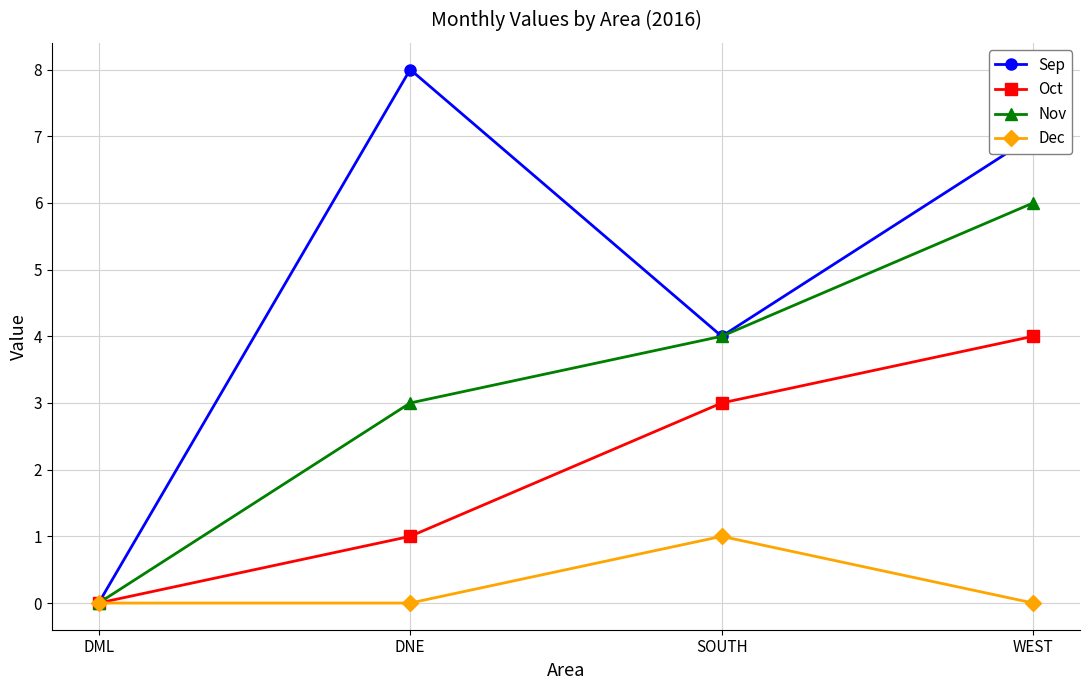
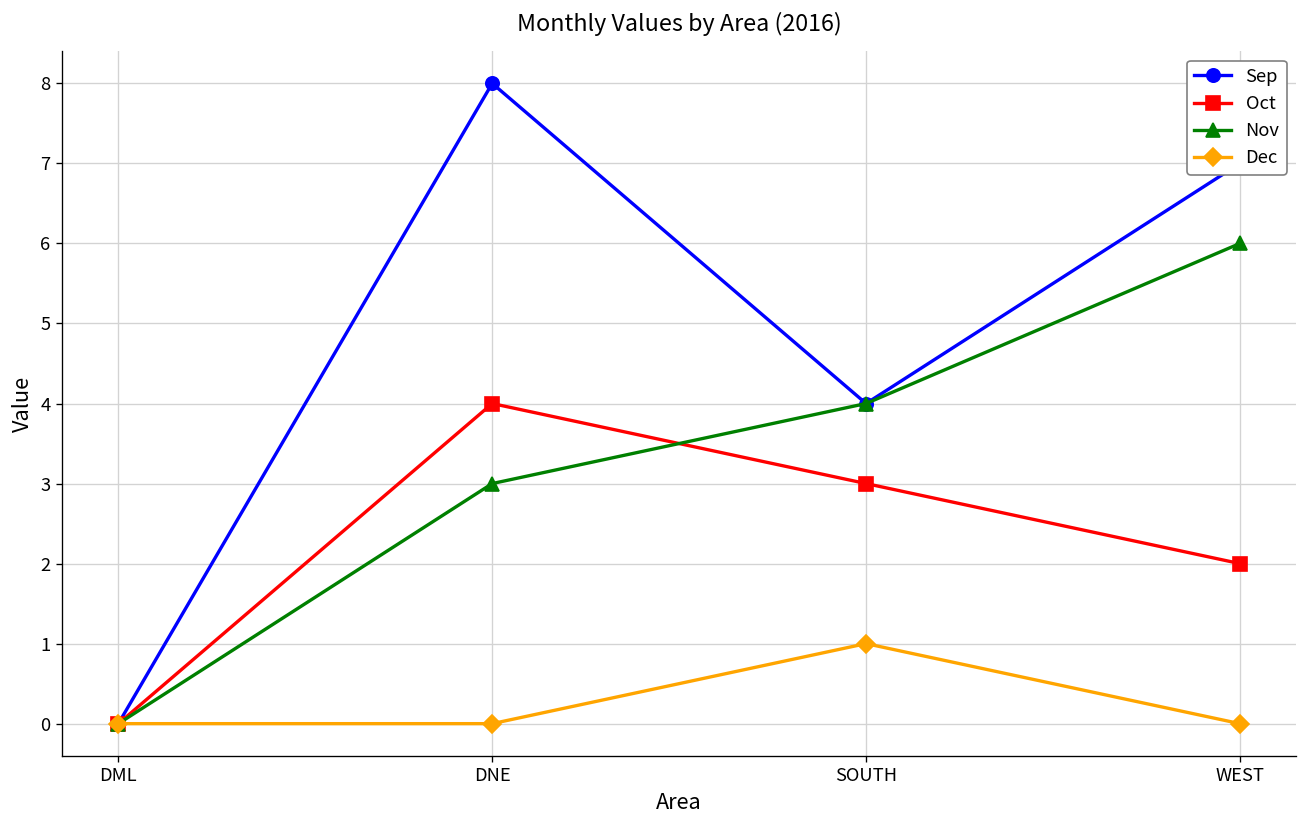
  {
    "Sep": {
      "DNE": 8
    },
    "Oct": {
-     "DNE": 1,
+     "DNE": 4,
      "SOUTH": 3,
-     "WEST": 4
+     "WEST": 2
    },
    "Nov": {
      "DNE": 3,
      "WEST": 6
    },
    "Dec": {
      "DNE": 0,
      "SOUTH": 1,
      "WEST": 0
    }
  }
